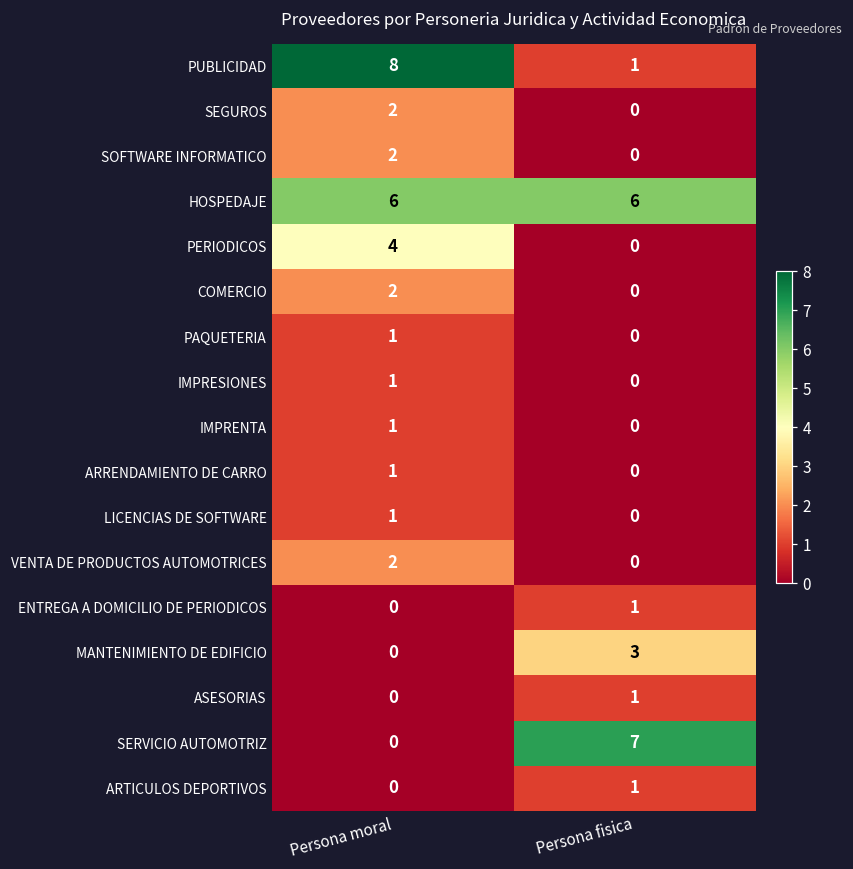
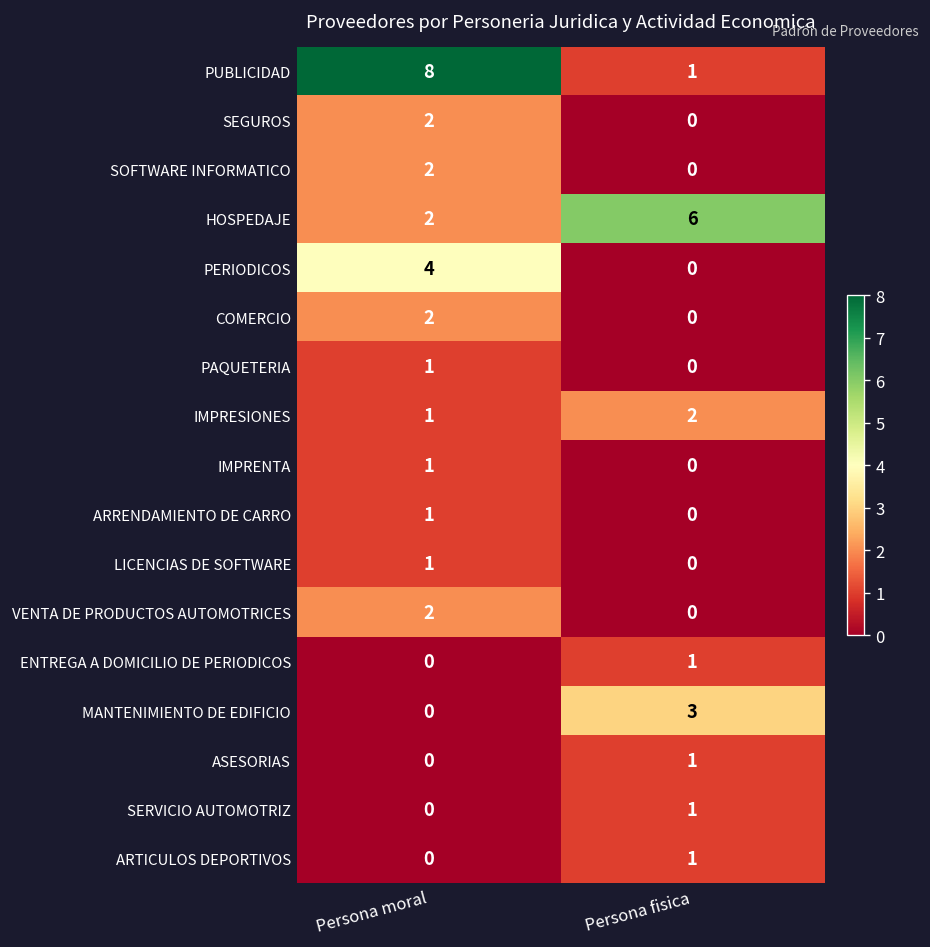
  {
    "PUBLICIDAD": {
      "Persona moral": 8,
      "Persona fisica": 1
    },
    "SEGUROS": {
      "Persona moral": 2,
      "Persona fisica": 0
    },
    "SOFTWARE INFORMATICO": {
      "Persona moral": 2,
      "Persona fisica": 0
    },
    "HOSPEDAJE": {
-     "Persona moral": 6,
+     "Persona moral": 2,
      "Persona fisica": 6
    },
    "PERIODICOS": {
      "Persona moral": 4,
      "Persona fisica": 0
    },
    "COMERCIO": {
      "Persona moral": 2,
      "Persona fisica": 0
    },
    "PAQUETERIA": {
      "Persona moral": 1,
      "Persona fisica": 0
    },
    "IMPRESIONES": {
      "Persona moral": 1,
-     "Persona fisica": 0
+     "Persona fisica": 2
    },
    "IMPRENTA": {
      "Persona moral": 1,
      "Persona fisica": 0
    },
    "ARRENDAMIENTO DE CARRO": {
      "Persona moral": 1,
      "Persona fisica": 0
    },
    "LICENCIAS DE SOFTWARE": {
      "Persona moral": 1,
      "Persona fisica": 0
    },
    "VENTA DE PRODUCTOS AUTOMOTRICES": {
      "Persona moral": 2,
      "Persona fisica": 0
    },
    "ENTREGA A DOMICILIO DE PERIODICOS": {
      "Persona moral": 0,
      "Persona fisica": 1
    },
    "MANTENIMIENTO DE EDIFICIO": {
      "Persona moral": 0,
      "Persona fisica": 3
    },
    "ASESORIAS": {
      "Persona moral": 0,
      "Persona fisica": 1
    },
    "SERVICIO AUTOMOTRIZ": {
      "Persona moral": 0,
-     "Persona fisica": 7
+     "Persona fisica": 1
    },
    "ARTICULOS DEPORTIVOS": {
      "Persona moral": 0,
      "Persona fisica": 1
    }
  }
